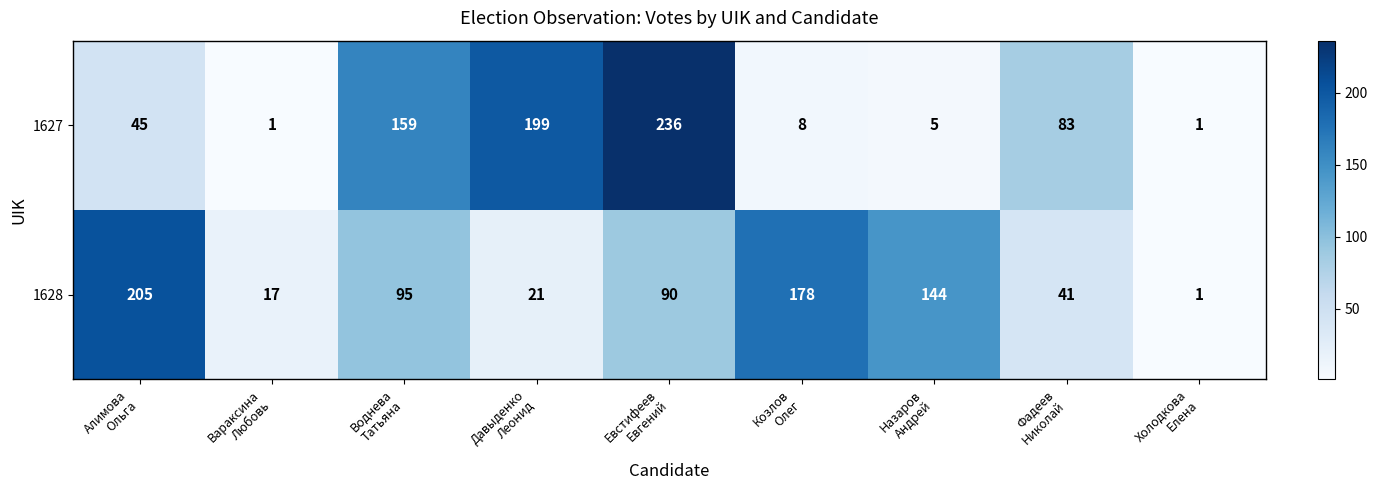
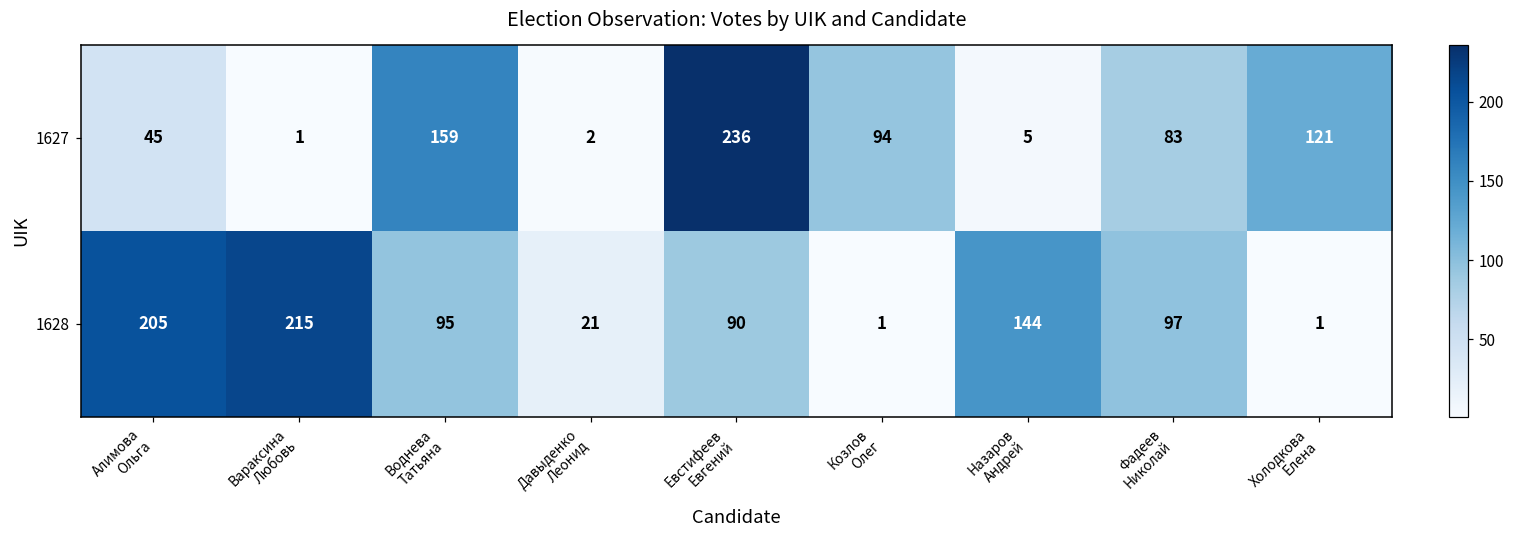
  {
    "1627": {
      "Алимова Ольга": 45,
      "Вараксина Любовь": 1,
      "Воднева Татьяна": 159,
-     "Давыденко Леонид": 199,
+     "Давыденко Леонид": 2,
      "Евстифеев Евгений": 236,
-     "Козлов Олег": 8,
+     "Козлов Олег": 94,
      "Назаров Андрей": 5,
      "Фадеев Николай": 83,
-     "Холодкова Елена": 1
+     "Холодкова Елена": 121
    },
    "1628": {
      "Алимова Ольга": 205,
-     "Вараксина Любовь": 17,
+     "Вараксина Любовь": 215,
      "Воднева Татьяна": 95,
      "Давыденко Леонид": 21,
      "Евстифеев Евгений": 90,
-     "Козлов Олег": 178,
+     "Козлов Олег": 1,
      "Назаров Андрей": 144,
-     "Фадеев Николай": 41,
+     "Фадеев Николай": 97,
      "Холодкова Елена": 1
    }
  }
